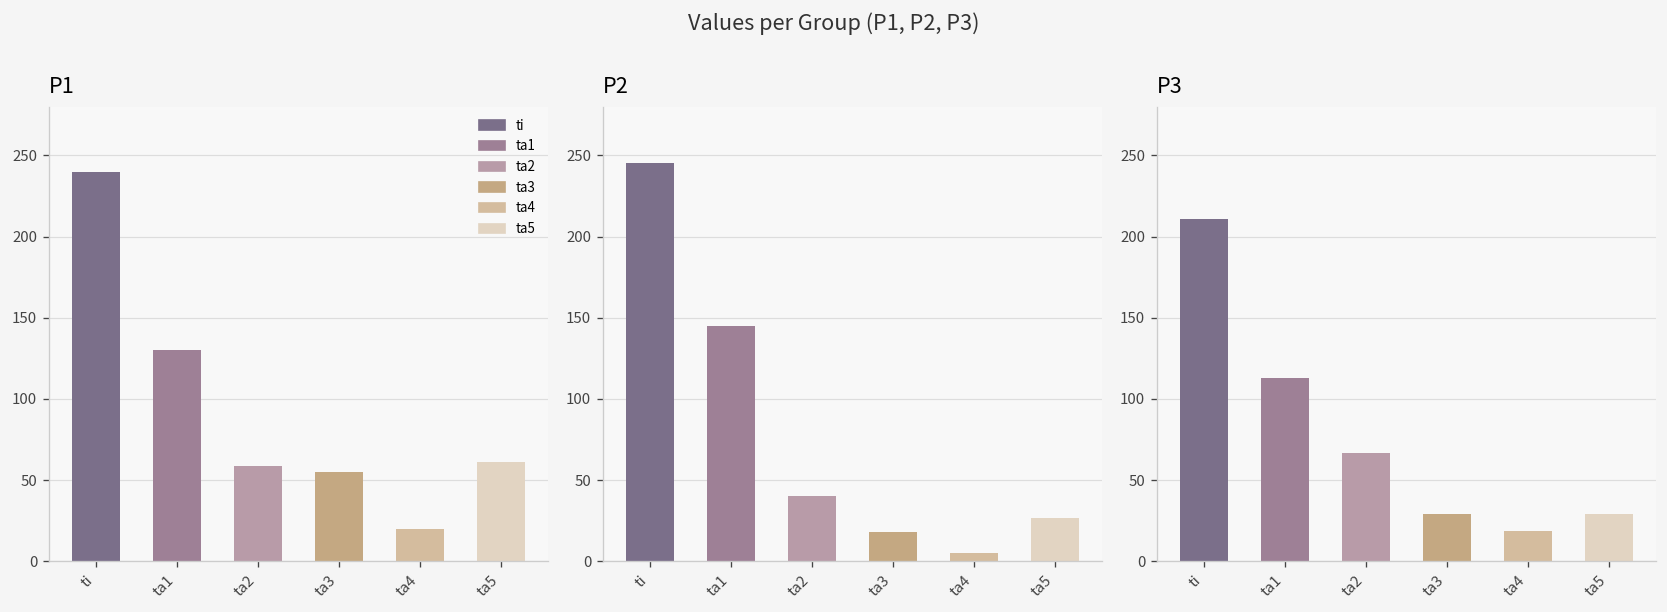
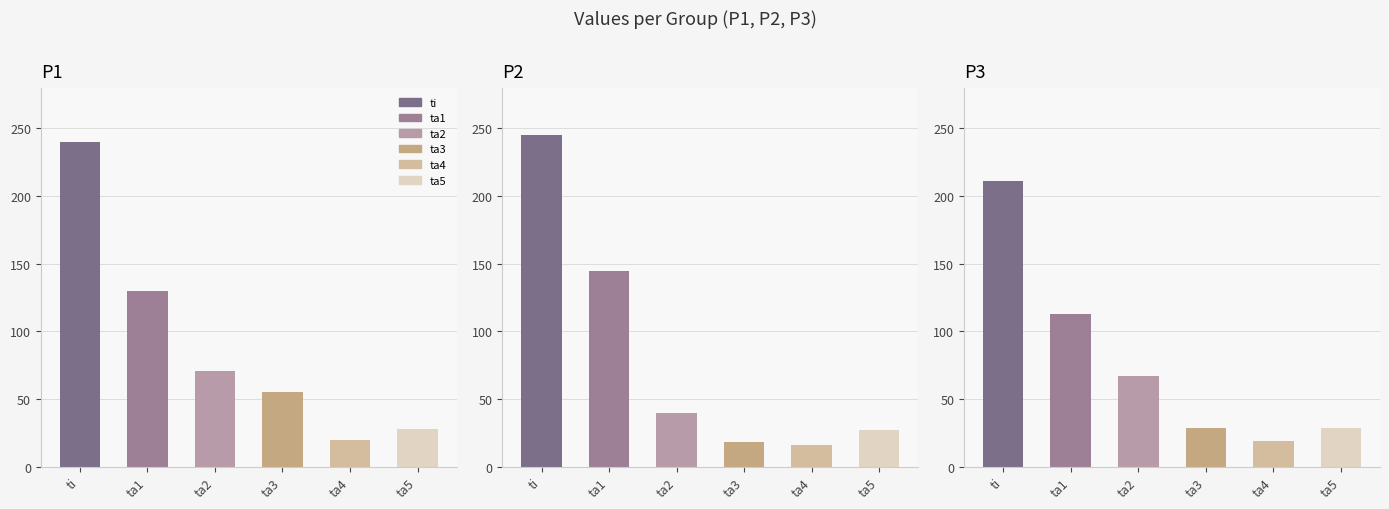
  {
    "P1": {
      "ti": 240,
      "ta1": 130,
-     "ta2": 59,
+     "ta2": 71,
      "ta3": 55,
      "ta4": 20,
-     "ta5": 61
+     "ta5": 28
    },
    "P2": {
      "ti": 245,
      "ta1": 145,
      "ta2": 40,
      "ta3": 18,
-     "ta4": 5,
+     "ta4": 16,
      "ta5": 27
    },
    "P3": {
      "ti": 211,
      "ta1": 113,
      "ta2": 67,
      "ta3": 29,
      "ta4": 19,
      "ta5": 29
    }
  }
